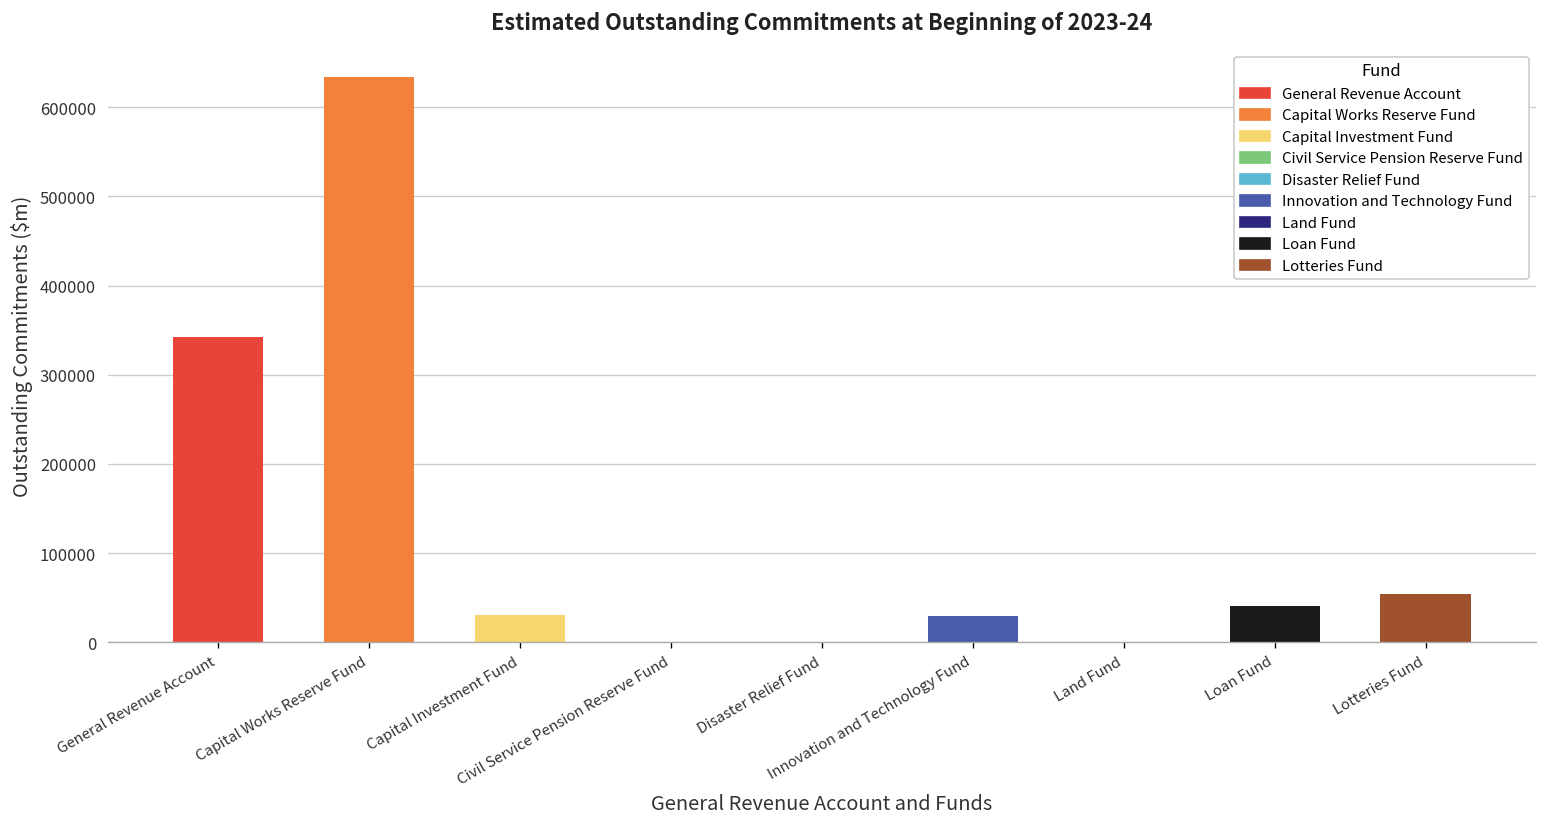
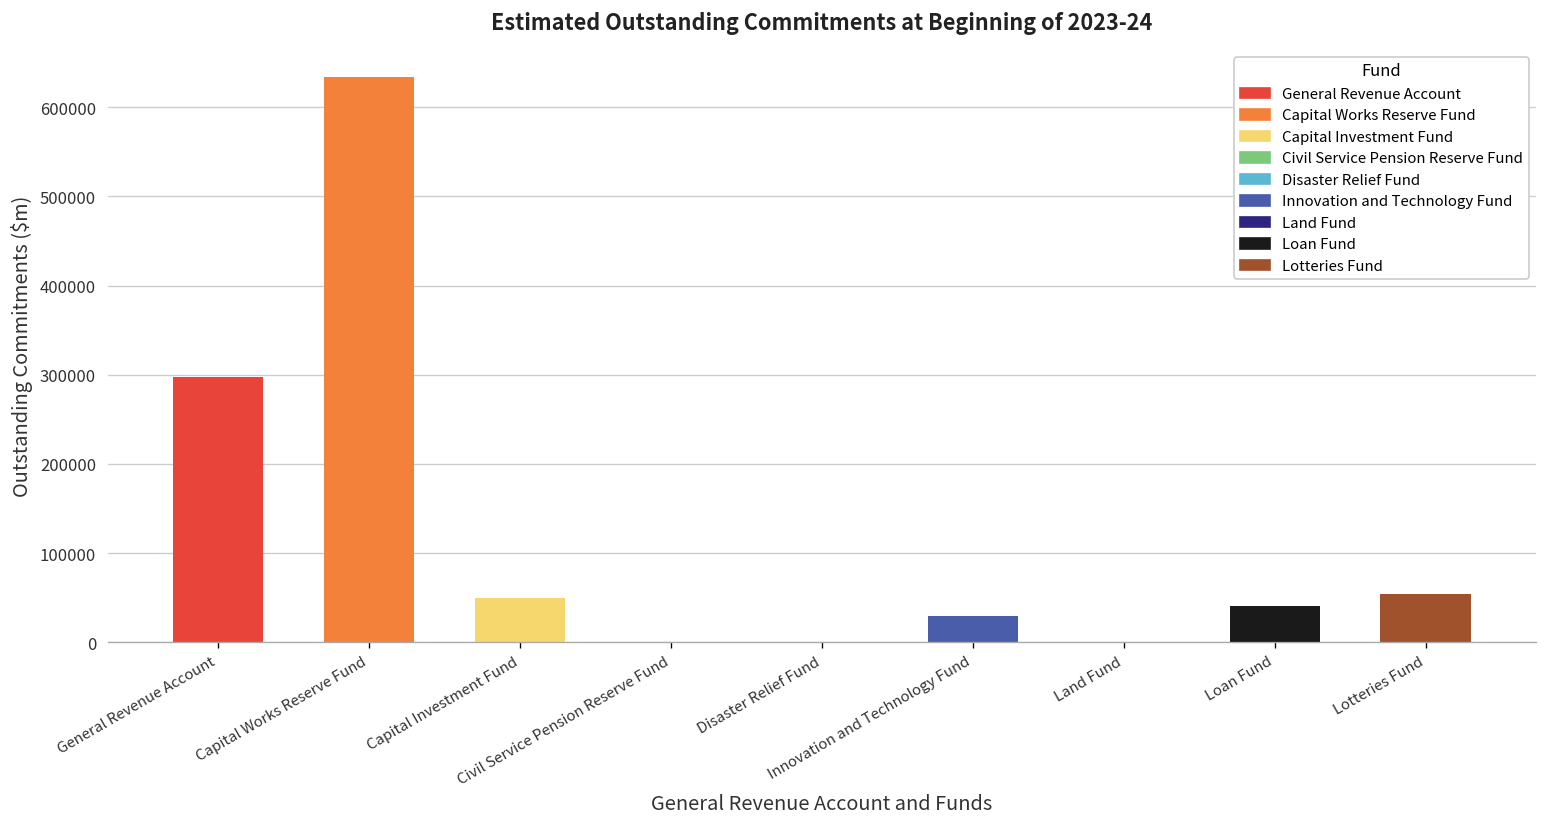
  {
-   "General Revenue Account": 340000,
+   "General Revenue Account": 300000,
    "Capital Works Reserve Fund": 630000,
-   "Capital Investment Fund": 30000,
+   "Capital Investment Fund": 50000,
    "Civil Service Pension Reserve Fund": 0,
    "Disaster Relief Fund": 0,
    "Innovation and Technology Fund": 30000,
    "Land Fund": 0,
    "Loan Fund": 40000,
    "Lotteries Fund": 50000
  }
